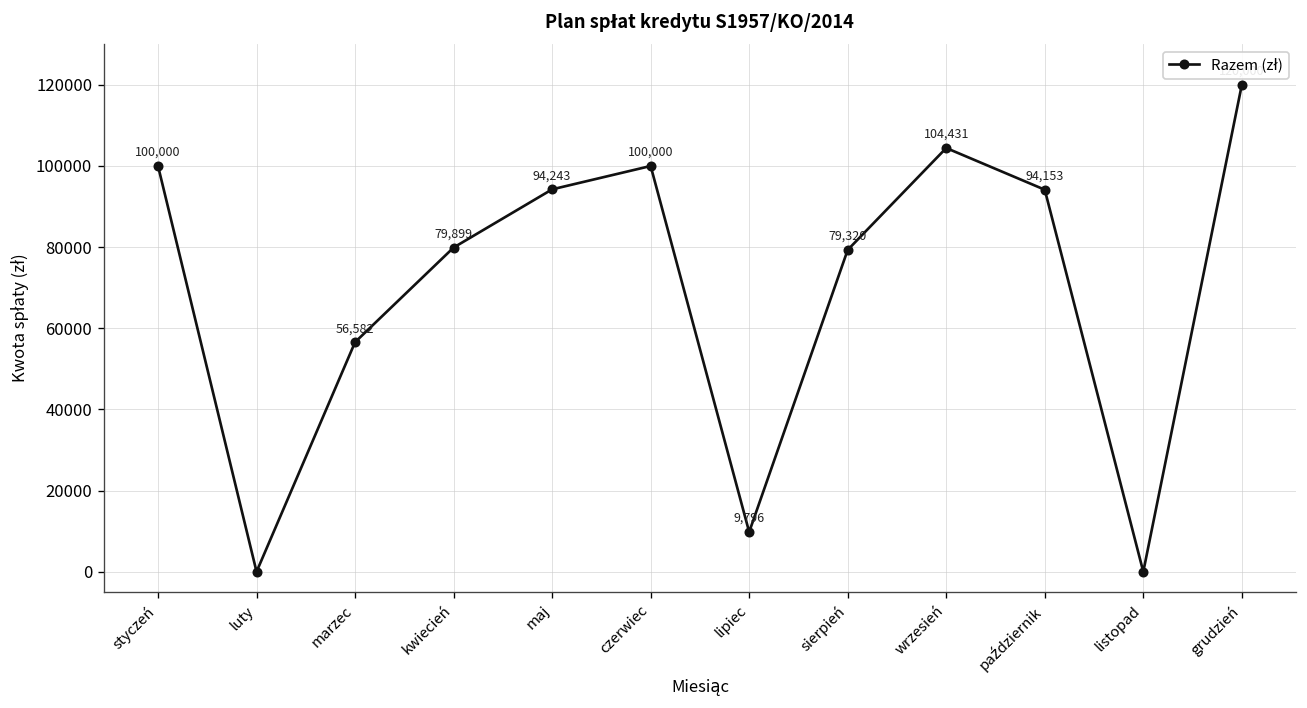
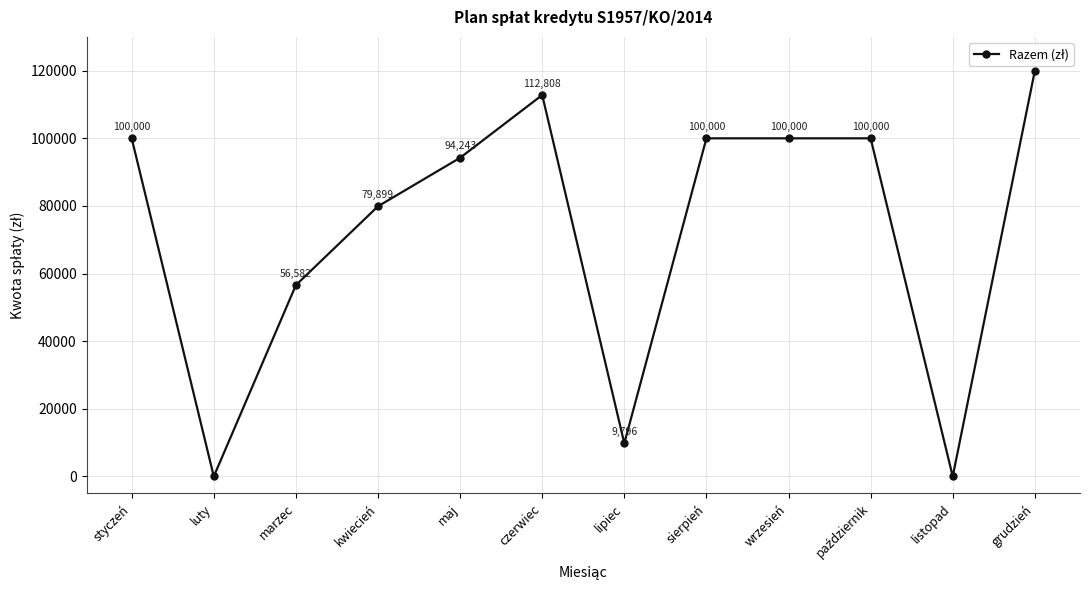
  {
    "styczeń": "100,000",
    "marzec": "56,582",
    "kwiecień": "79,899",
    "maj": "94,243",
-   "czerwiec": "100,000",
+   "czerwiec": "112,808",
    "lipiec": "9,796",
-   "sierpień": "79,320",
-   "wrzesień": "104,431",
-   "październik": "94,153"
+   "sierpień": "100,000",
+   "wrzesień": "100,000",
+   "październik": "100,000"
  }
